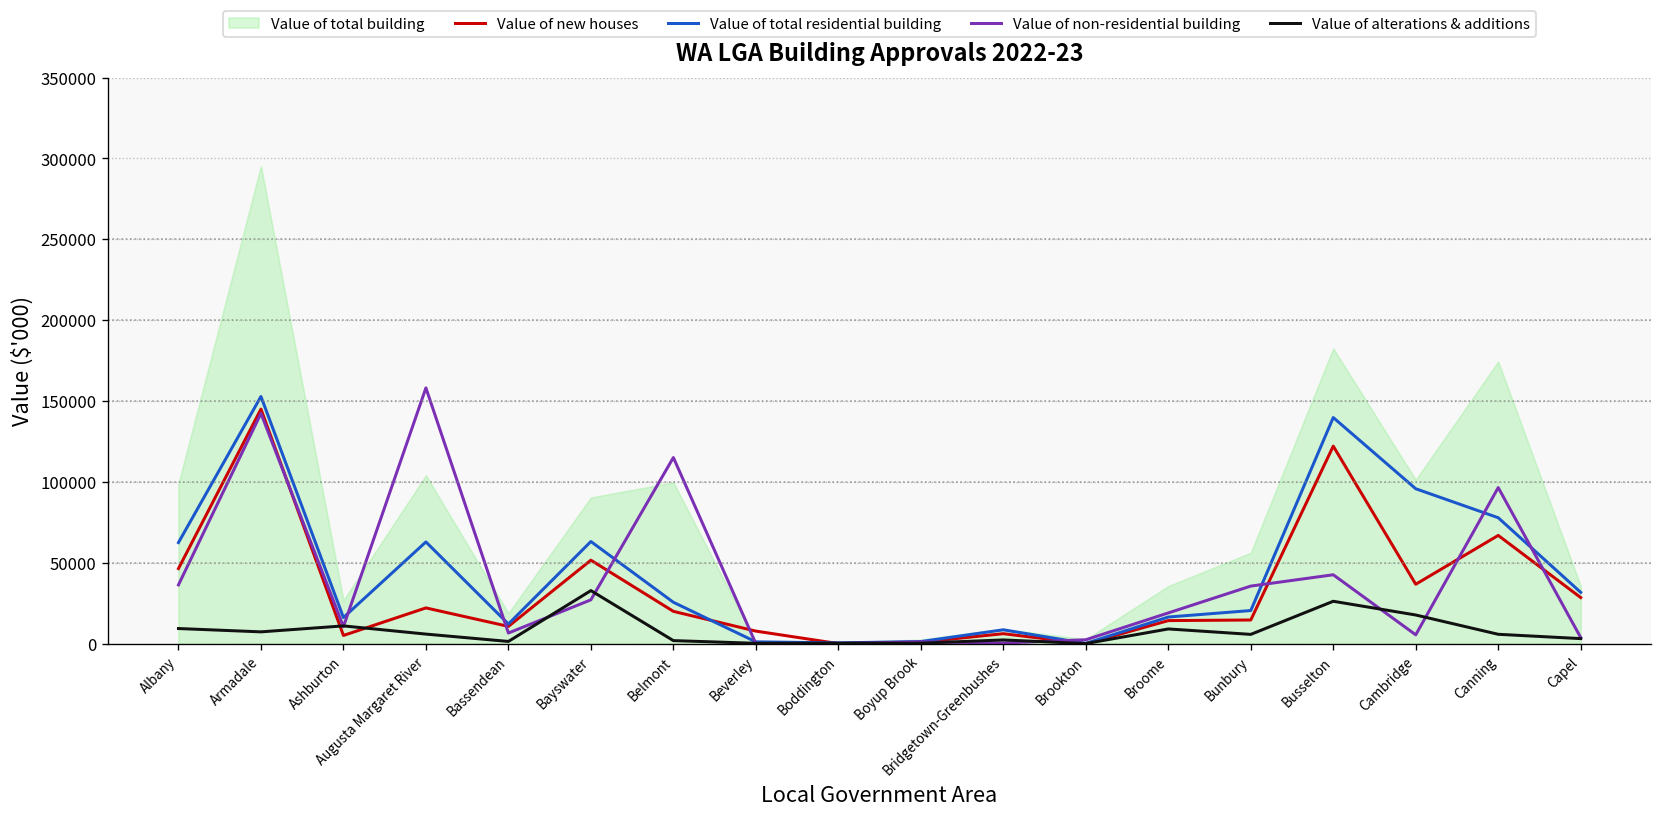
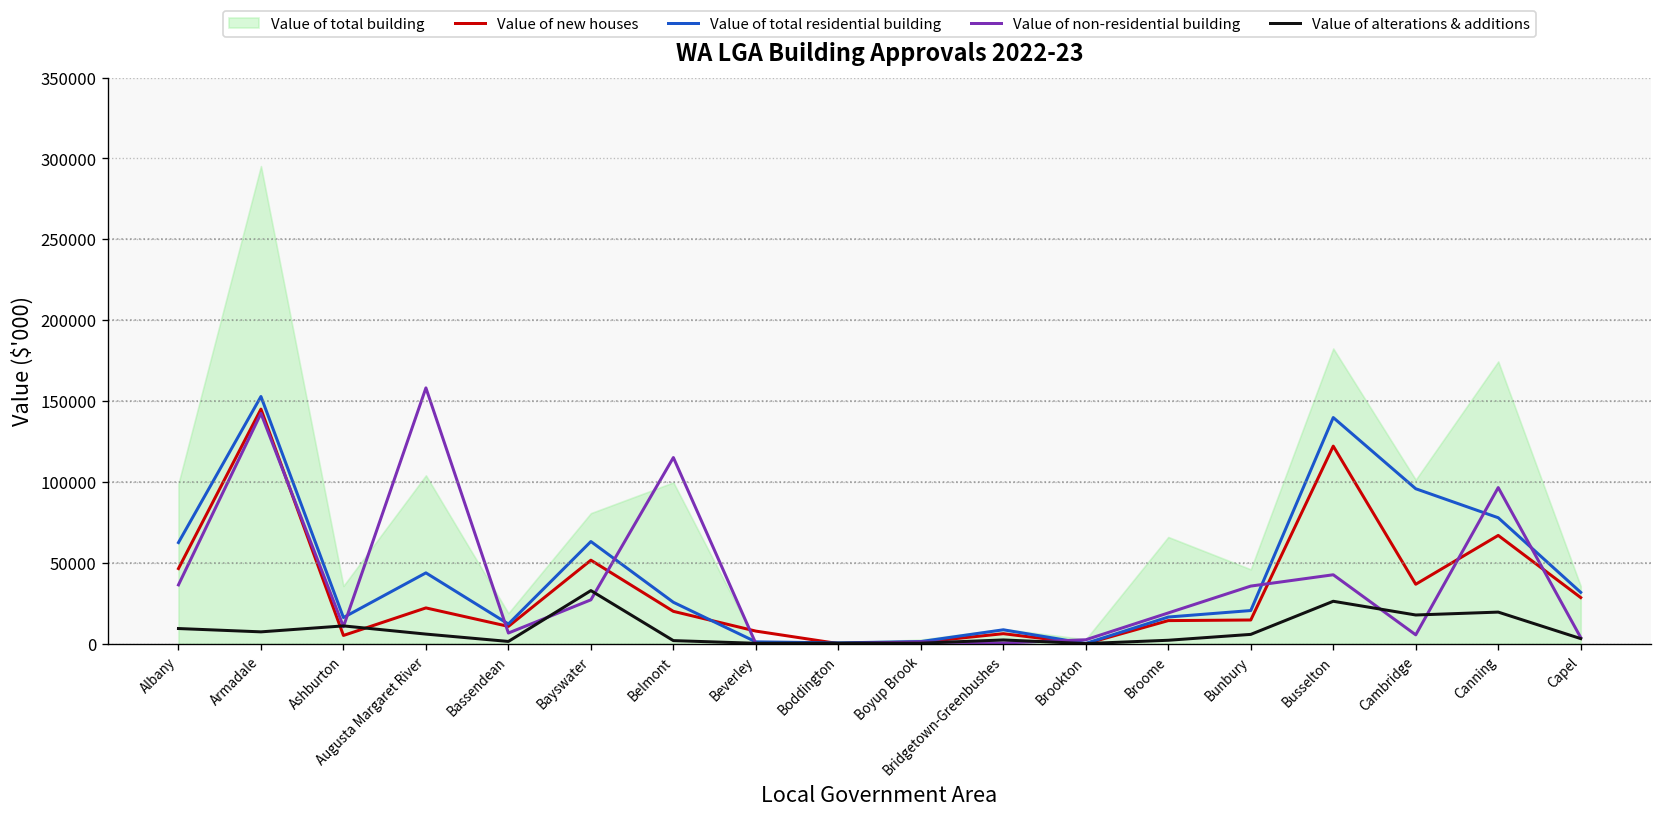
  {
    "Value of new houses": {
      "Albany": 47000,
      "Armadale": 145000,
      "Ashburton": 5000,
      "Augusta Margaret River": 22000,
      "Bayswater": 52000,
      "Belmont": 20000,
      "Beverley": 8000,
      "Bridgetown-Greenbushes": 6000,
      "Broome": 14000,
      "Bunbury": 15000,
      "Busselton": 122000,
      "Cambridge": 37000,
      "Canning": 67000,
      "Capel": 29000
    },
    "Value of total building": {
      "Albany": 99000,
      "Armadale": 295000,
-     "Ashburton": 27000,
+     "Ashburton": 36000,
      "Augusta Margaret River": 104000,
      "Bassendean": 19000,
-     "Bayswater": 90000,
+     "Bayswater": 81000,
      "Belmont": 100000,
-     "Broome": 36000,
-     "Bunbury": 56000,
+     "Broome": 66000,
+     "Bunbury": 46000,
      "Busselton": 183000,
      "Cambridge": 101000,
      "Canning": 175000,
      "Capel": 36000
    },
    "Value of total residential building": {
      "Albany": 63000,
      "Armadale": 153000,
      "Ashburton": 16000,
-     "Augusta Margaret River": 63000,
+     "Augusta Margaret River": 44000,
      "Bayswater": 63000,
      "Belmont": 26000,
      "Broome": 17000,
      "Bunbury": 21000,
      "Busselton": 140000,
      "Cambridge": 96000,
      "Canning": 78000,
      "Capel": 32000
    },
    "Value of non-residential building": {
      "Albany": 36000,
      "Armadale": 142000,
      "Augusta Margaret River": 158000,
      "Bassendean": 7000,
      "Bayswater": 27000,
      "Belmont": 115000,
      "Broome": 19000,
      "Bunbury": 36000,
      "Busselton": 43000,
      "Cambridge": 6000,
      "Canning": 97000
    },
    "Value of alterations & additions": {
      "Albany": 9000,
      "Armadale": 7000,
      "Augusta Margaret River": 6000,
      "Bassendean": 1000,
      "Bayswater": 33000,
      "Belmont": 2000,
-     "Broome": 9000,
+     "Broome": 2000,
      "Bunbury": 6000,
      "Busselton": 26000,
      "Cambridge": 18000,
-     "Canning": 6000
+     "Canning": 20000
    }
  }
